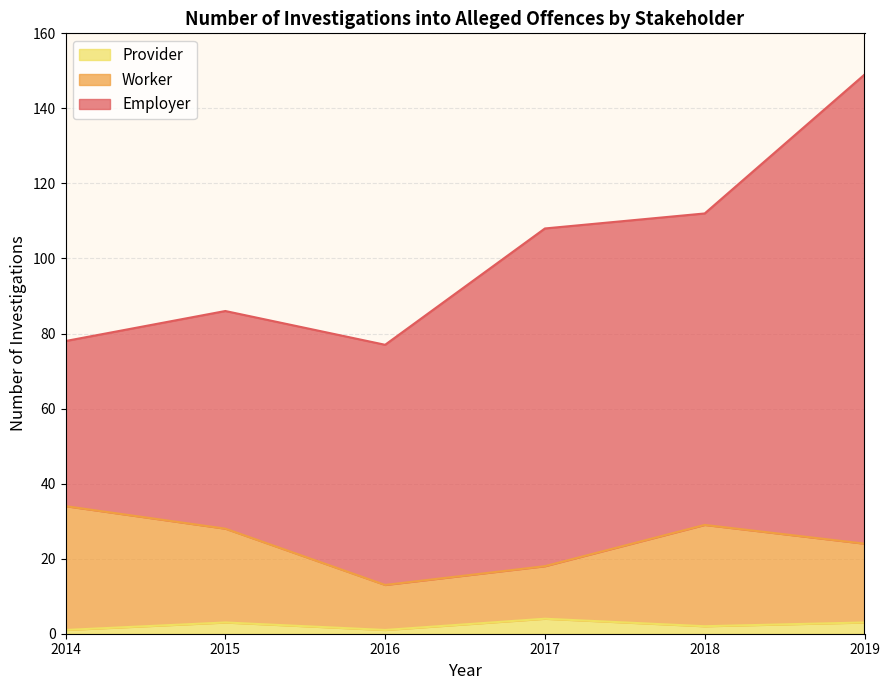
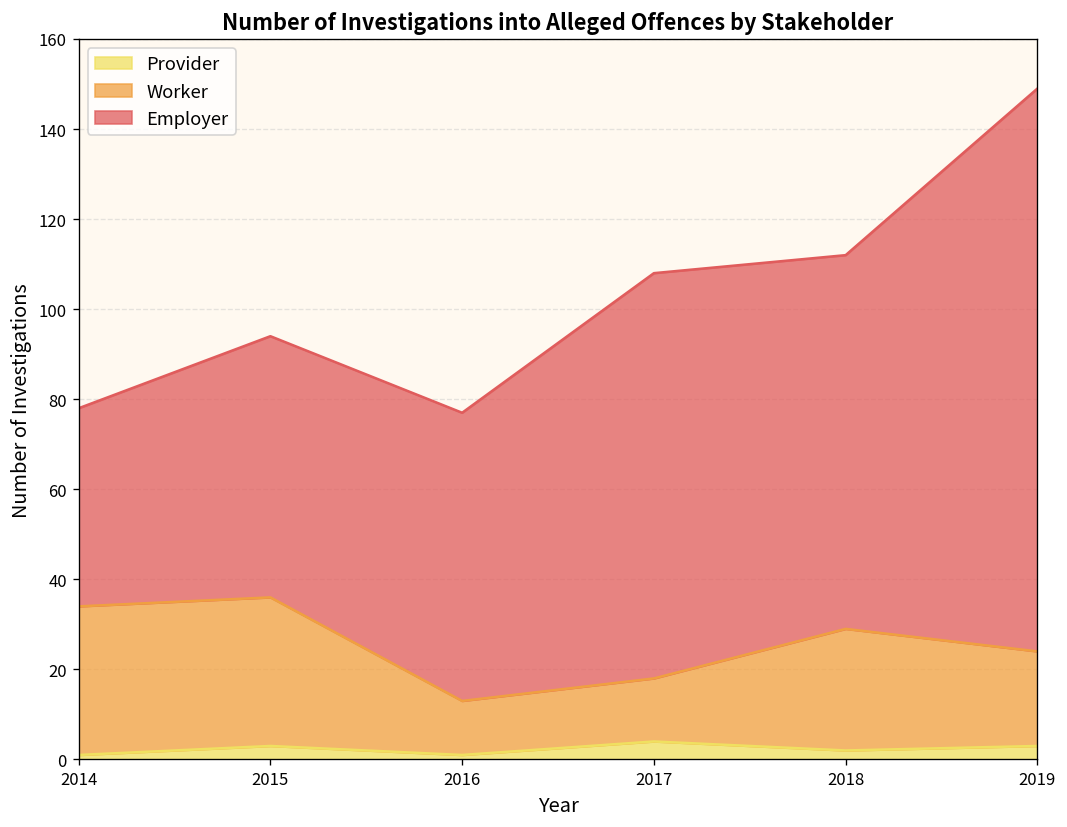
  {
    "Provider": {
      "2014": 1,
      "2015": 3,
      "2016": 1,
      "2017": 4,
      "2018": 2,
      "2019": 3
    },
    "Worker": {
      "2014": 33,
-     "2015": 25,
+     "2015": 33,
      "2016": 12,
      "2017": 14,
      "2018": 27,
      "2019": 21
    },
    "Employer": {
      "2014": 44,
      "2015": 58,
      "2016": 64,
      "2017": 90,
      "2018": 83,
      "2019": 125
    }
  }
